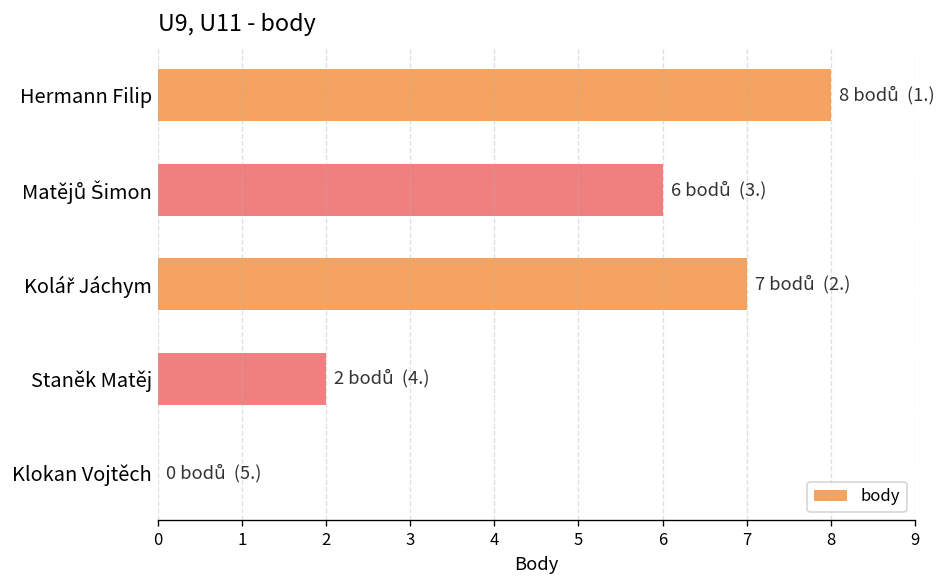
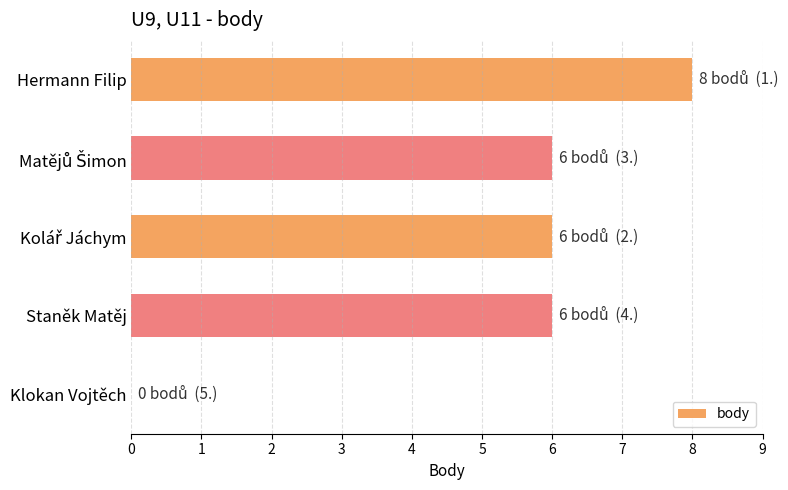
  {
    "Hermann Filip": 8,
    "Matějů Šimon": 6,
-   "Kolář Jáchym": 7,
-   "Staněk Matěj": 2,
+   "Kolář Jáchym": 6,
+   "Staněk Matěj": 6,
    "Klokan Vojtěch": 0
  }
